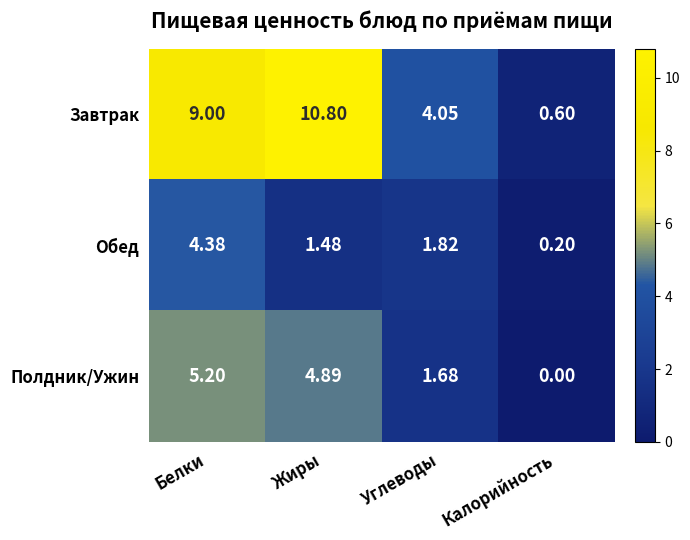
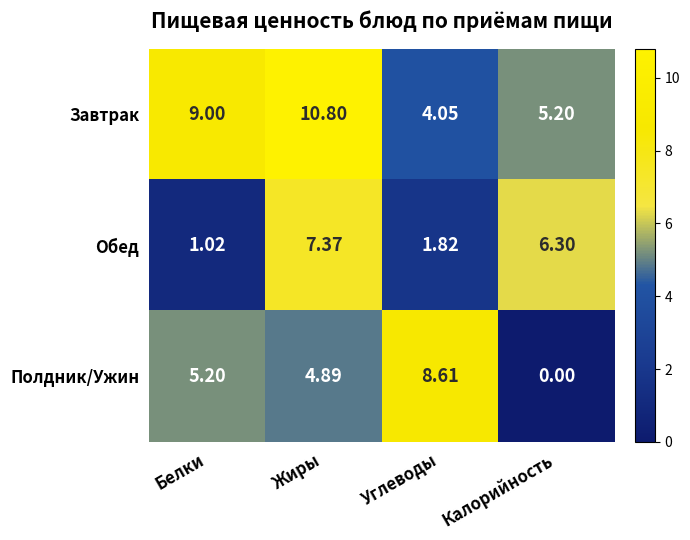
  {
    "Завтрак": {
-     "Калорийность": 0.60
+     "Калорийность": 5.20
    },
    "Обед": {
-     "Белки": 4.38,
-     "Жиры": 1.48,
-     "Калорийность": 0.20
+     "Белки": 1.02,
+     "Жиры": 7.37,
+     "Калорийность": 6.30
    },
    "Полдник/Ужин": {
-     "Углеводы": 1.68
+     "Углеводы": 8.61
    }
  }
